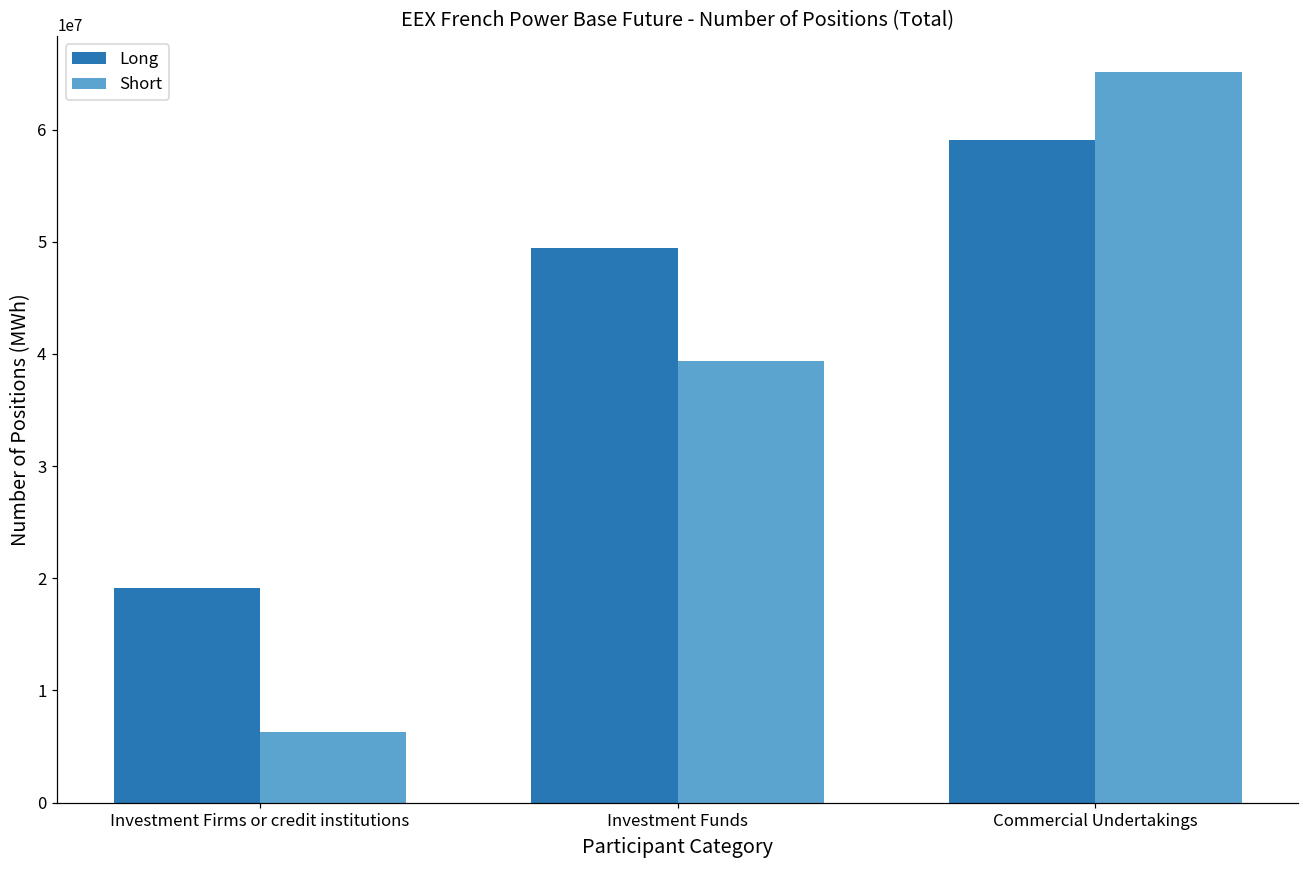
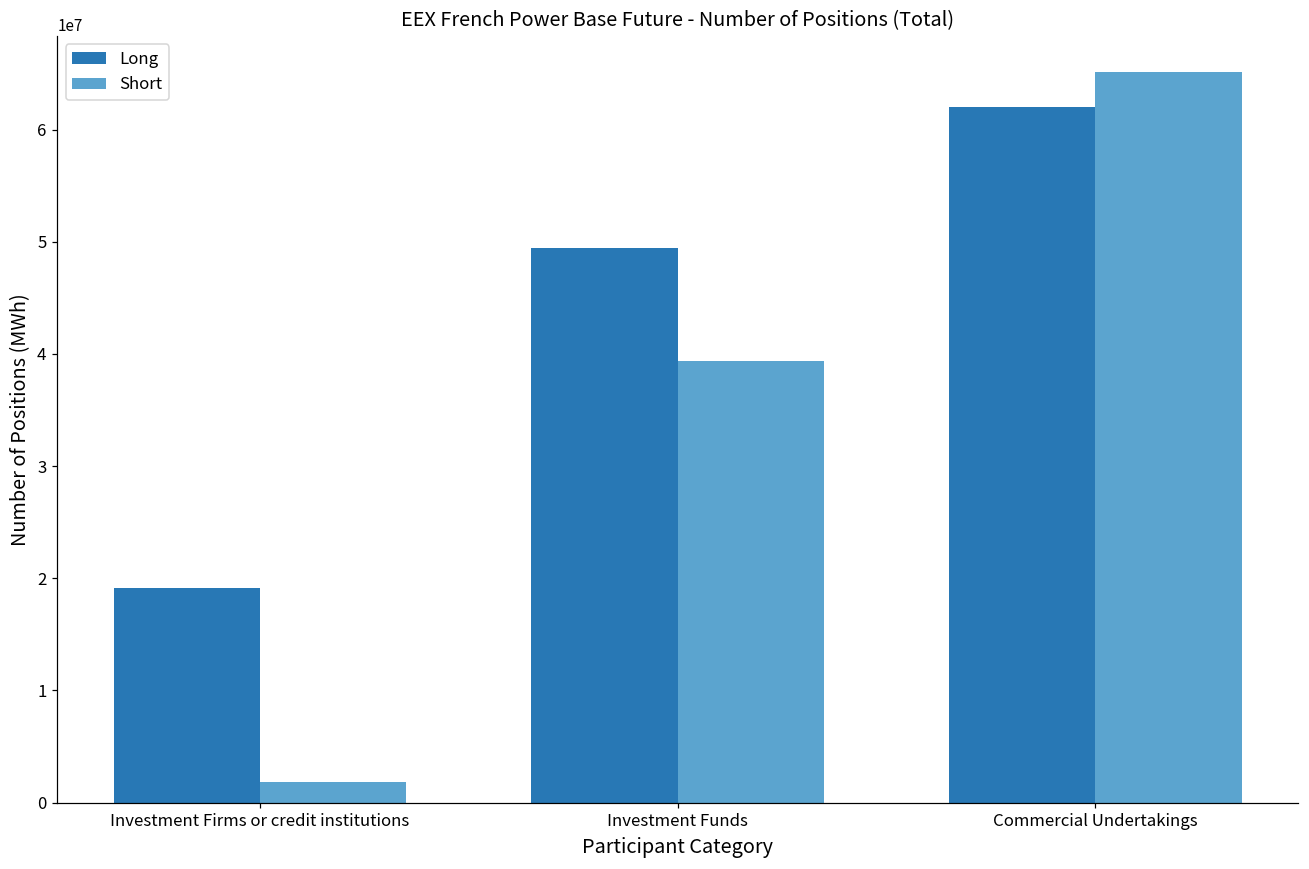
  {
    "Long": {
      "Investment Firms or credit institutions": 19200000,
      "Investment Funds": 49400000,
-     "Commercial Undertakings": 59100000
+     "Commercial Undertakings": 62000000
    },
    "Short": {
-     "Investment Firms or credit institutions": 6300000,
+     "Investment Firms or credit institutions": 1900000,
      "Investment Funds": 39300000,
      "Commercial Undertakings": 65100000
    }
  }
